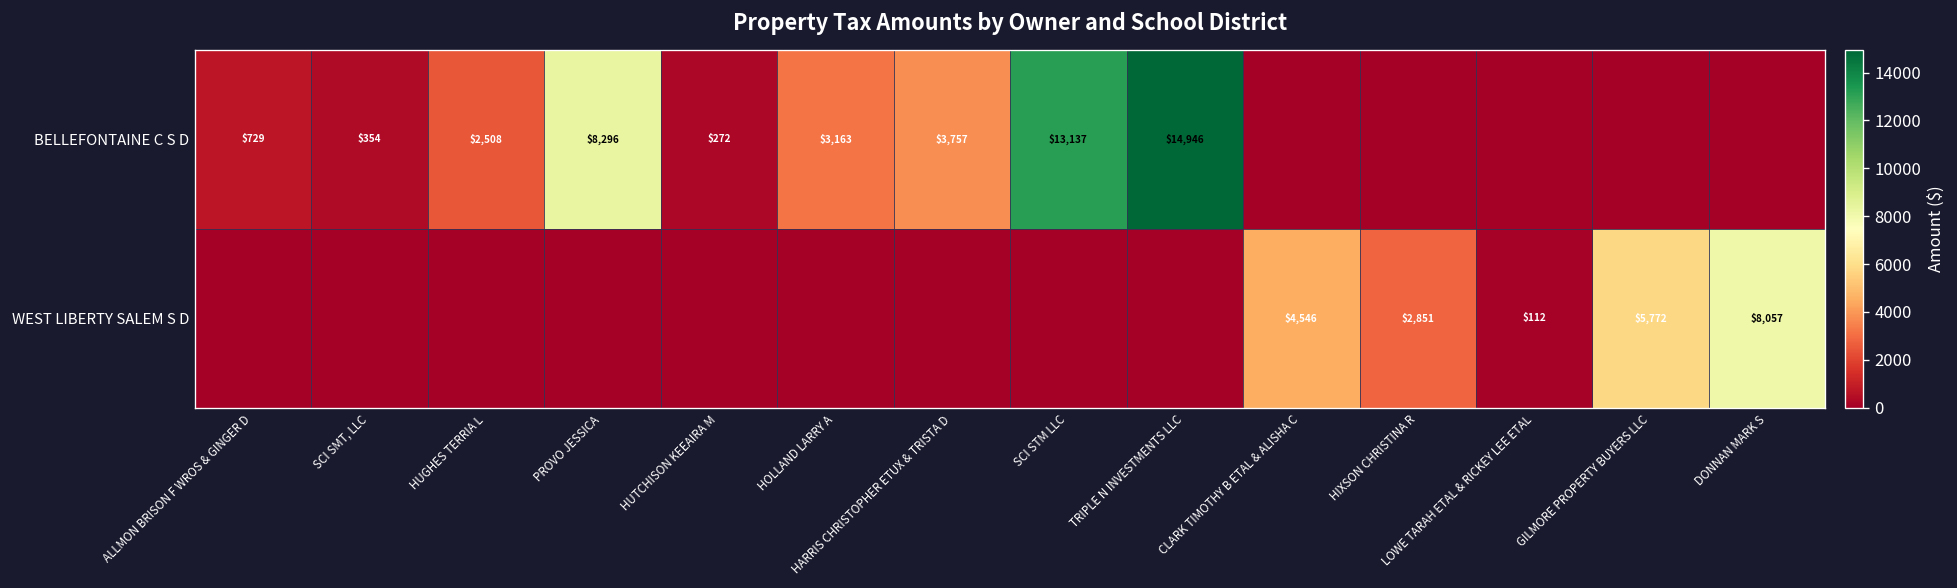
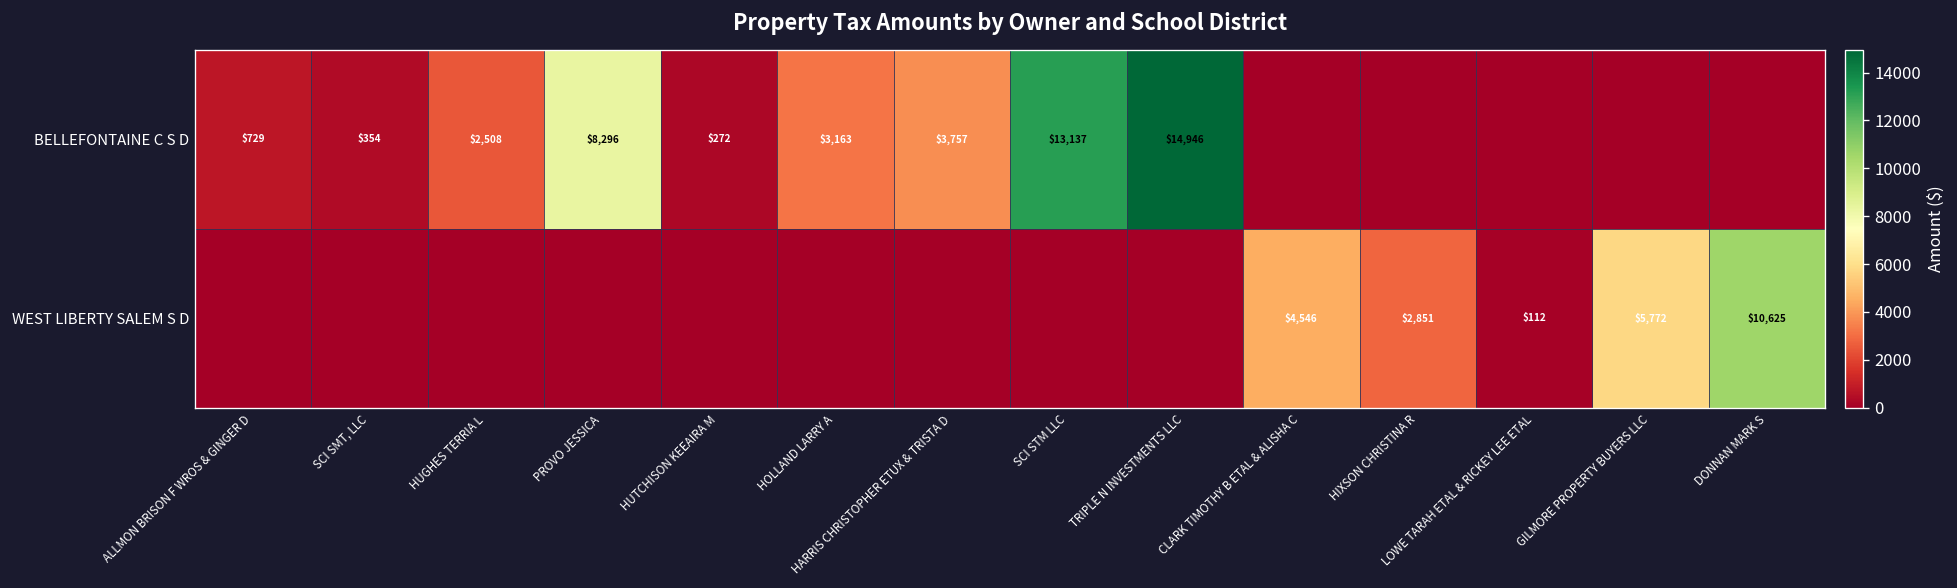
  {
    "BELLEFONTAINE C S D": {
      "ALLMON BRISON F WROS & GINGER D": "$729",
      "SCI SMT, LLC": "$354",
      "HUGHES TERRIA L": "$2,508",
      "PROVO JESSICA": "$8,296",
      "HUTCHISON KEEAIRA M": "$272",
      "HOLLAND LARRY A": "$3,163",
      "HARRIS CHRISTOPHER ETUX & TRISTA D": "$3,757",
      "SCI STM LLC": "$13,137",
      "TRIPLE N INVESTMENTS LLC": "$14,946"
    },
    "WEST LIBERTY SALEM S D": {
      "CLARK TIMOTHY B ETAL & ALISHA C": "$4,546",
      "HIXSON CHRISTINA R": "$2,851",
      "LOWE TARAH ETAL & RICKEY LEE ETAL": "$112",
      "GILMORE PROPERTY BUYERS LLC": "$5,772",
-     "DONNAN MARK S": "$8,057"
+     "DONNAN MARK S": "$10,625"
    }
  }
